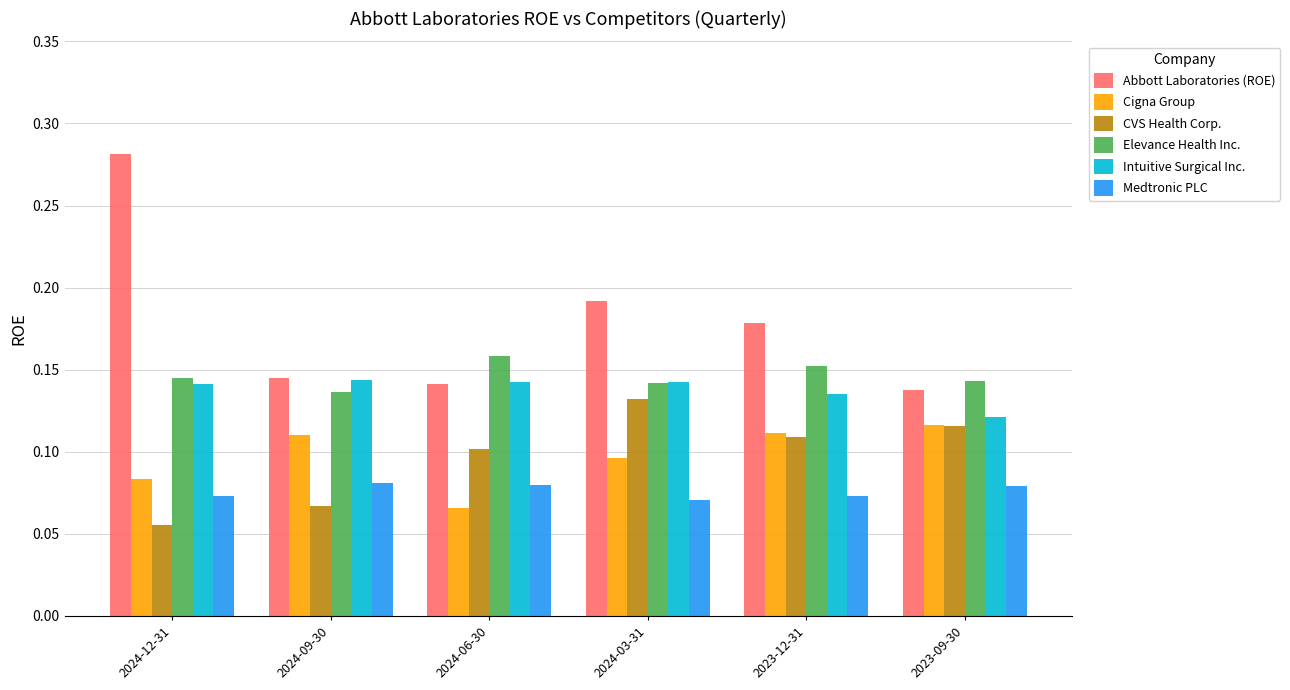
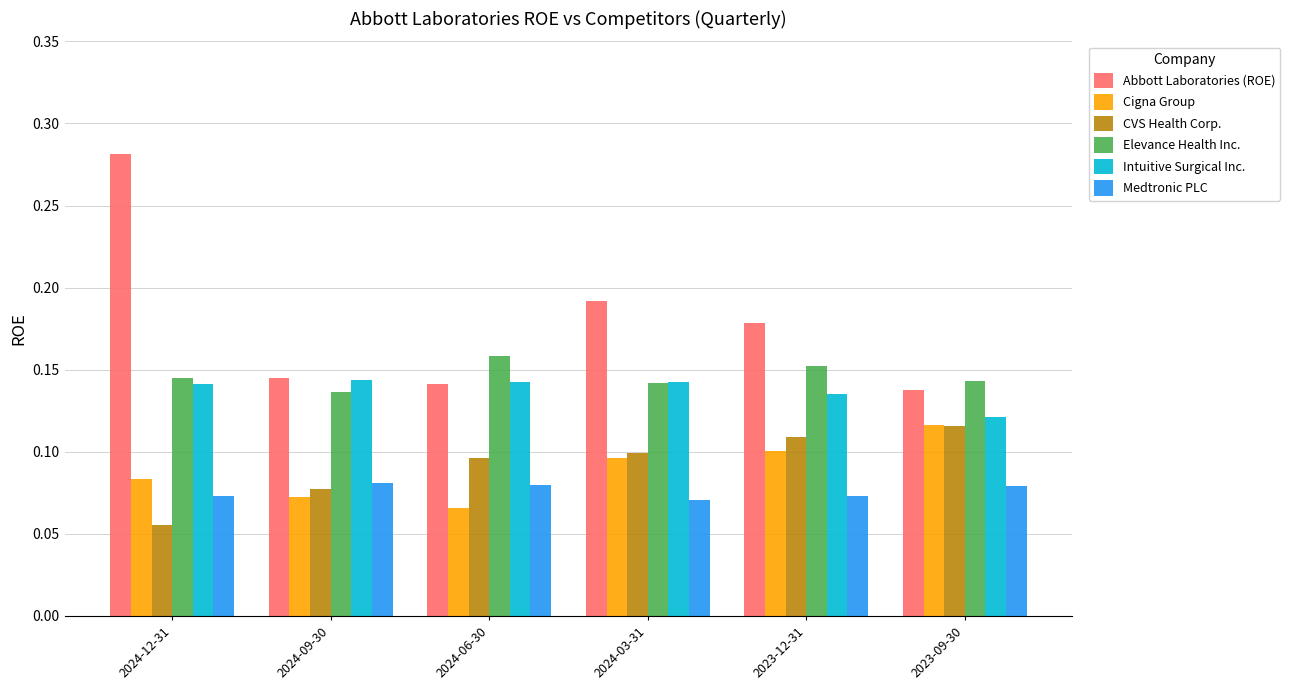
  {
    "Abbott Laboratories (ROE)": {
      "2024-12-31": 0.281,
      "2024-09-30": 0.145,
      "2024-06-30": 0.141,
      "2024-03-31": 0.192,
      "2023-12-31": 0.179,
      "2023-09-30": 0.138
    },
    "Cigna Group": {
      "2024-12-31": 0.084,
-     "2024-09-30": 0.110,
+     "2024-09-30": 0.072,
      "2024-06-30": 0.066,
      "2024-03-31": 0.097,
-     "2023-12-31": 0.112,
+     "2023-12-31": 0.100,
      "2023-09-30": 0.116
    },
    "CVS Health Corp.": {
      "2024-12-31": 0.056,
-     "2024-09-30": 0.067,
-     "2024-06-30": 0.102,
-     "2024-03-31": 0.132,
+     "2024-09-30": 0.078,
+     "2024-06-30": 0.096,
+     "2024-03-31": 0.099,
      "2023-12-31": 0.109,
      "2023-09-30": 0.116
    },
    "Elevance Health Inc.": {
      "2024-12-31": 0.145,
      "2024-09-30": 0.136,
      "2024-06-30": 0.159,
      "2024-03-31": 0.142,
      "2023-12-31": 0.152,
      "2023-09-30": 0.143
    }
  }
